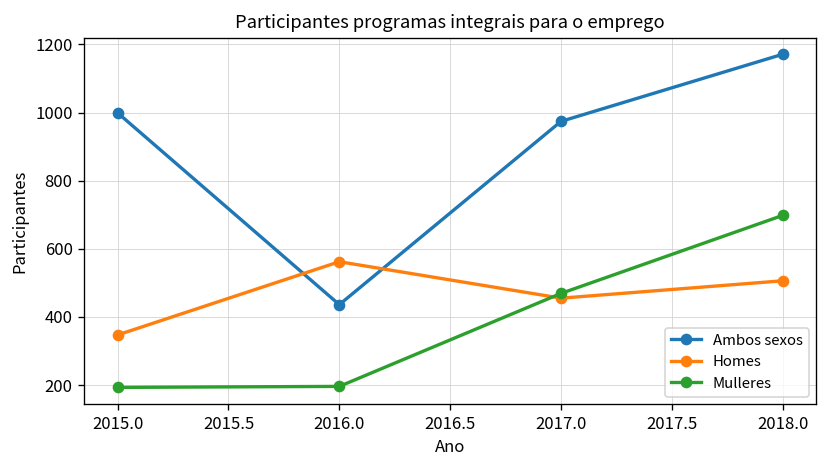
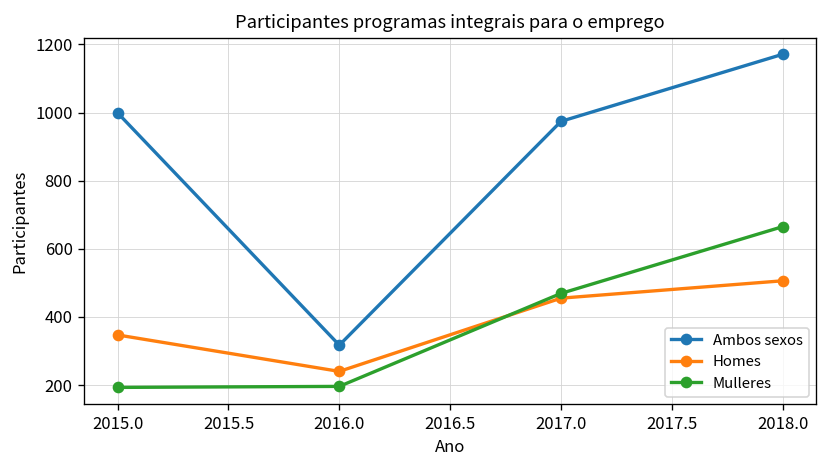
  {
    "Ambos sexos": {
      "2015.0": 1000,
-     "2016.0": 440,
+     "2016.0": 320,
      "2017.0": 970,
      "2018.0": 1170
    },
    "Homes": {
      "2015.0": 350,
-     "2016.0": 560,
+     "2016.0": 240,
      "2017.0": 460,
      "2018.0": 510
    },
    "Mulleres": {
      "2015.0": 190,
      "2016.0": 200,
      "2017.0": 470,
-     "2018.0": 700
+     "2018.0": 670
    }
  }
